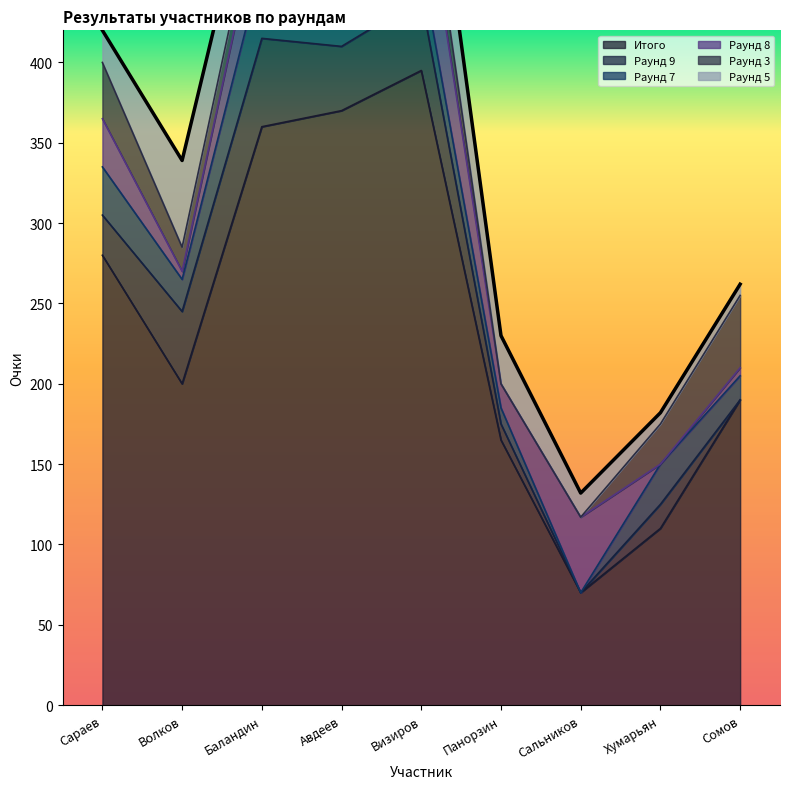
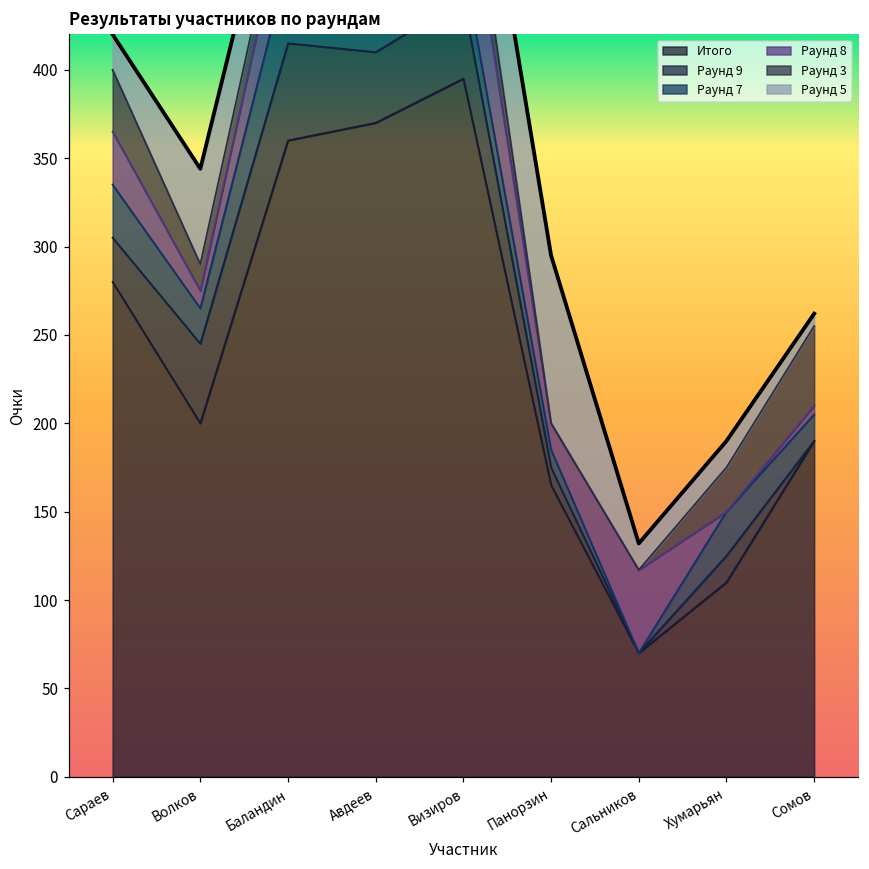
  {
    "Раунд 8": {
      "Сараев": 30,
-     "Волков": 5,
+     "Волков": 10,
      "Сомов": 5
    },
    "Раунд 5": {
      "Сараев": 20,
      "Волков": 54,
-     "Панорзин": 30,
+     "Панорзин": 95,
      "Сальников": 15,
-     "Хумарьян": 7,
+     "Хумарьян": 15,
      "Сомов": 7
    }
  }
